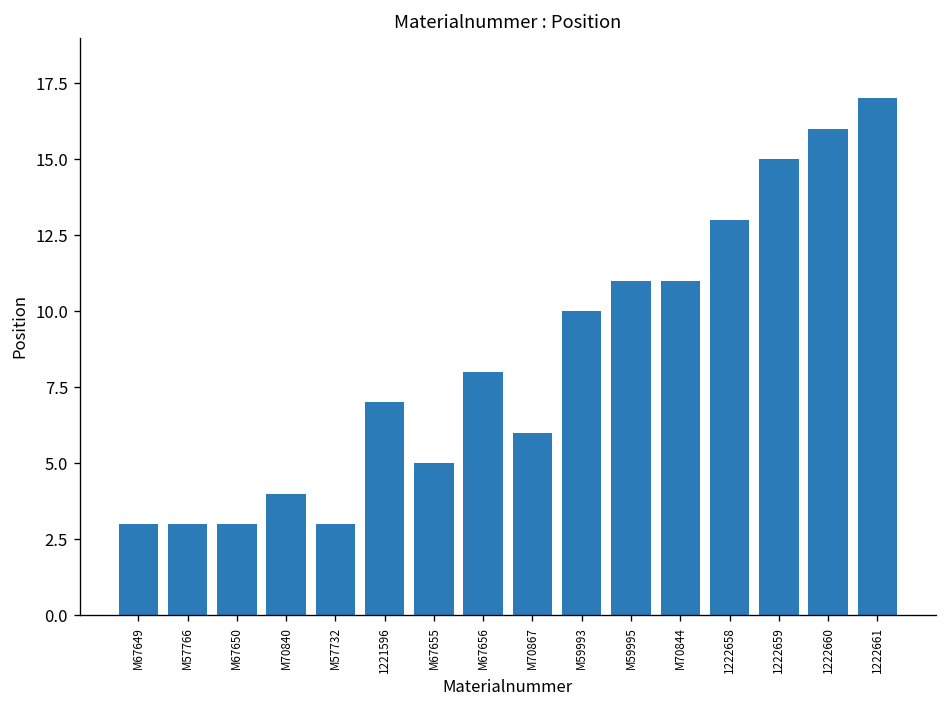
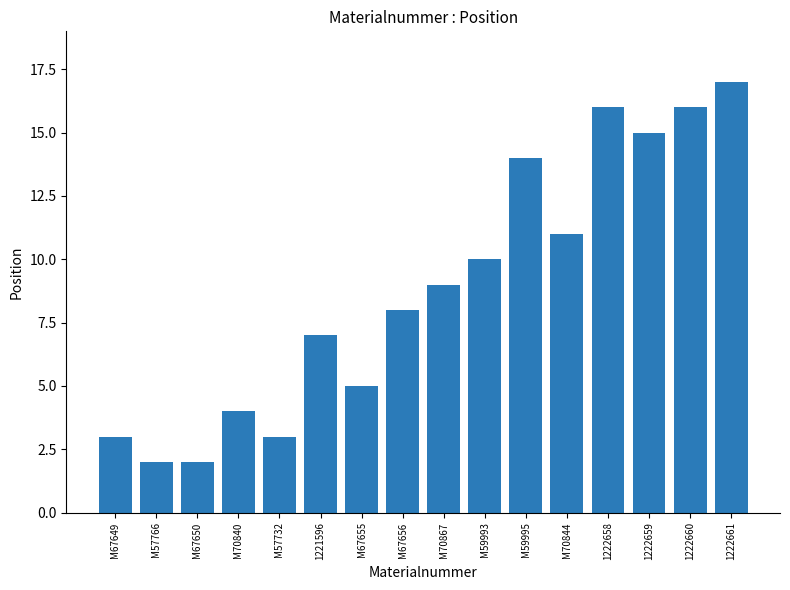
  {
    "M67649": 3,
-   "M57766": 3,
-   "M67650": 3,
+   "M57766": 2,
+   "M67650": 2,
    "M70840": 4,
    "M57732": 3,
    "1221596": 7,
    "M67655": 5,
    "M67656": 8,
-   "M70867": 6,
+   "M70867": 9,
    "M59993": 10,
-   "M59995": 11,
+   "M59995": 14,
    "M70844": 11,
-   "1222658": 13,
+   "1222658": 16,
    "1222659": 15,
    "1222660": 16,
    "1222661": 17
  }
